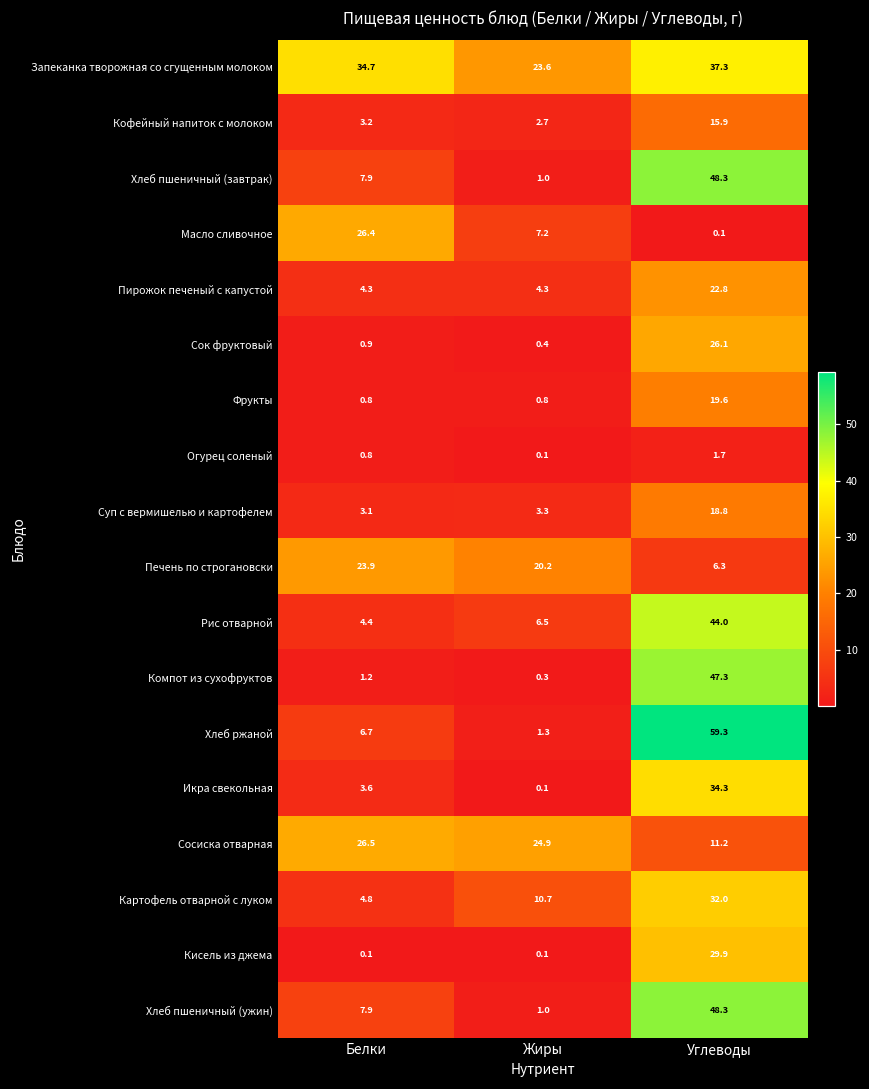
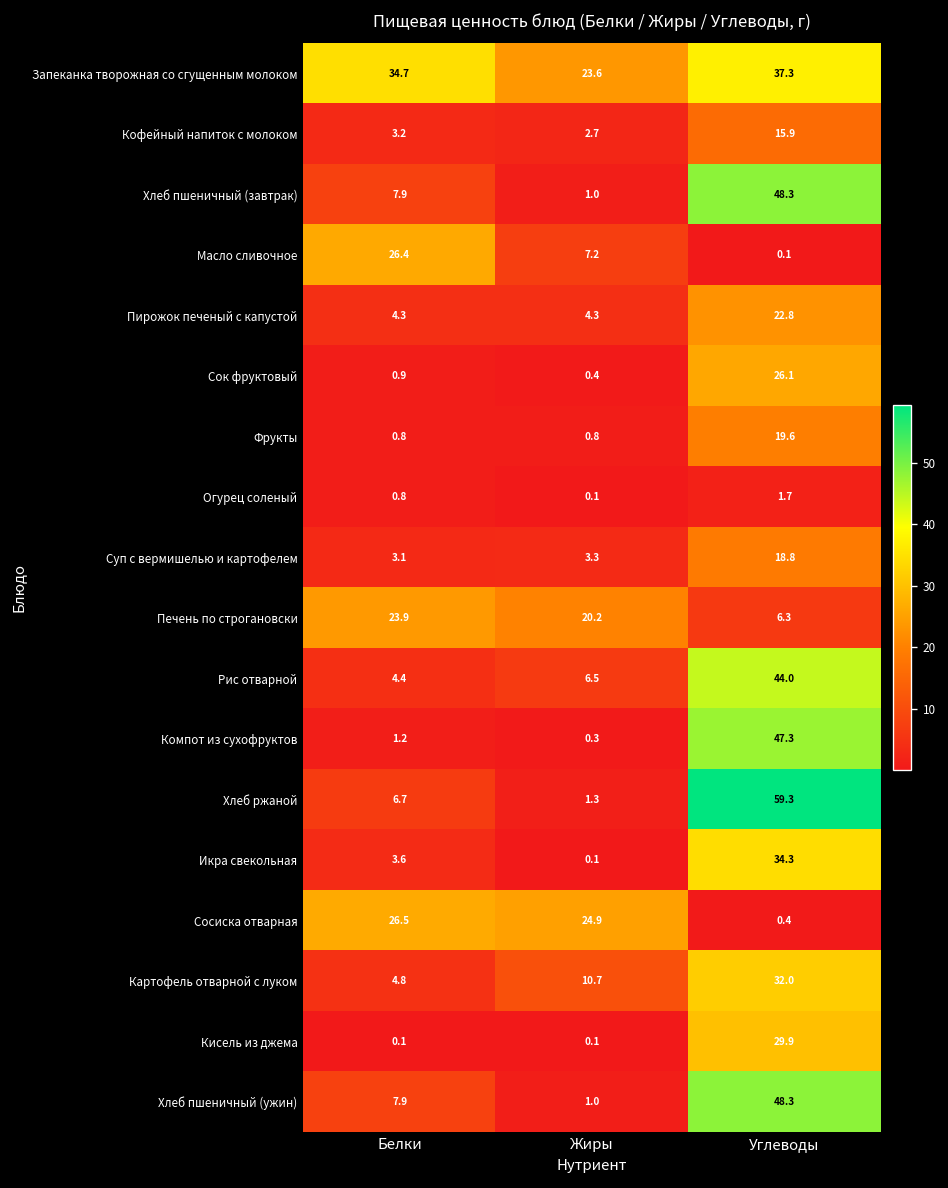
  {
    "Запеканка творожная со сгущенным молоком": {
      "Белки": 34.7,
      "Жиры": 23.6,
      "Углеводы": 37.3
    },
    "Кофейный напиток с молоком": {
      "Белки": 3.2,
      "Жиры": 2.7,
      "Углеводы": 15.9
    },
    "Хлеб пшеничный (завтрак)": {
      "Белки": 7.9,
      "Жиры": 1.0,
      "Углеводы": 48.3
    },
    "Масло сливочное": {
      "Белки": 26.4,
      "Жиры": 7.2,
      "Углеводы": 0.1
    },
    "Пирожок печеный с капустой": {
      "Белки": 4.3,
      "Жиры": 4.3,
      "Углеводы": 22.8
    },
    "Сок фруктовый": {
      "Белки": 0.9,
      "Жиры": 0.4,
      "Углеводы": 26.1
    },
    "Фрукты": {
      "Белки": 0.8,
      "Жиры": 0.8,
      "Углеводы": 19.6
    },
    "Огурец соленый": {
      "Белки": 0.8,
      "Жиры": 0.1,
      "Углеводы": 1.7
    },
    "Суп с вермишелью и картофелем": {
      "Белки": 3.1,
      "Жиры": 3.3,
      "Углеводы": 18.8
    },
    "Печень по строгановски": {
      "Белки": 23.9,
      "Жиры": 20.2,
      "Углеводы": 6.3
    },
    "Рис отварной": {
      "Белки": 4.4,
      "Жиры": 6.5,
      "Углеводы": 44.0
    },
    "Компот из сухофруктов": {
      "Белки": 1.2,
      "Жиры": 0.3,
      "Углеводы": 47.3
    },
    "Хлеб ржаной": {
      "Белки": 6.7,
      "Жиры": 1.3,
      "Углеводы": 59.3
    },
    "Икра свекольная": {
      "Белки": 3.6,
      "Жиры": 0.1,
      "Углеводы": 34.3
    },
    "Сосиска отварная": {
      "Белки": 26.5,
      "Жиры": 24.9,
-     "Углеводы": 11.2
+     "Углеводы": 0.4
    },
    "Картофель отварной с луком": {
      "Белки": 4.8,
      "Жиры": 10.7,
      "Углеводы": 32.0
    },
    "Кисель из джема": {
      "Белки": 0.1,
      "Жиры": 0.1,
      "Углеводы": 29.9
    },
    "Хлеб пшеничный (ужин)": {
      "Белки": 7.9,
      "Жиры": 1.0,
      "Углеводы": 48.3
    }
  }
